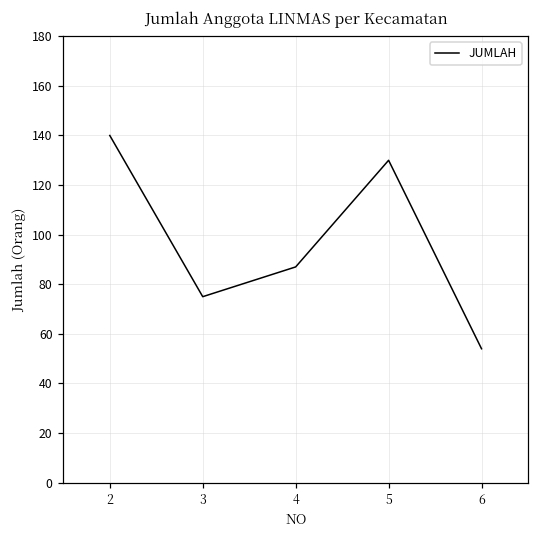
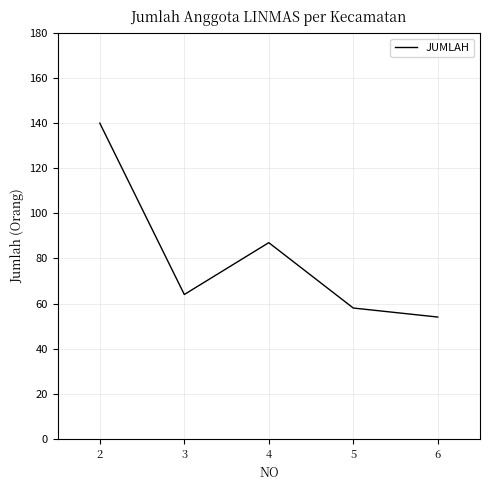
  {
    "2": 140,
-   "3": 75,
+   "3": 64,
    "4": 87,
-   "5": 130,
+   "5": 58,
    "6": 54
  }
